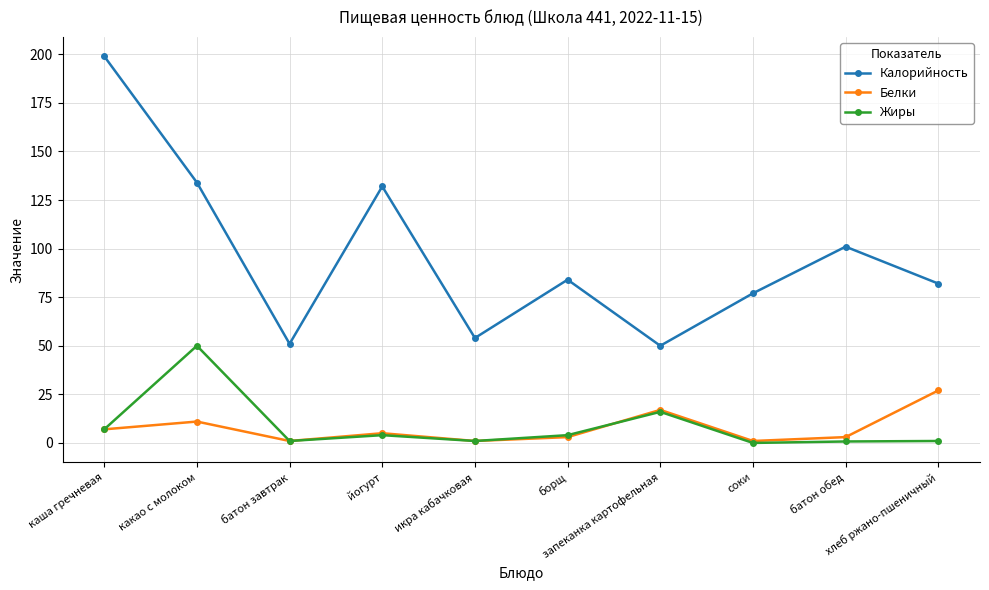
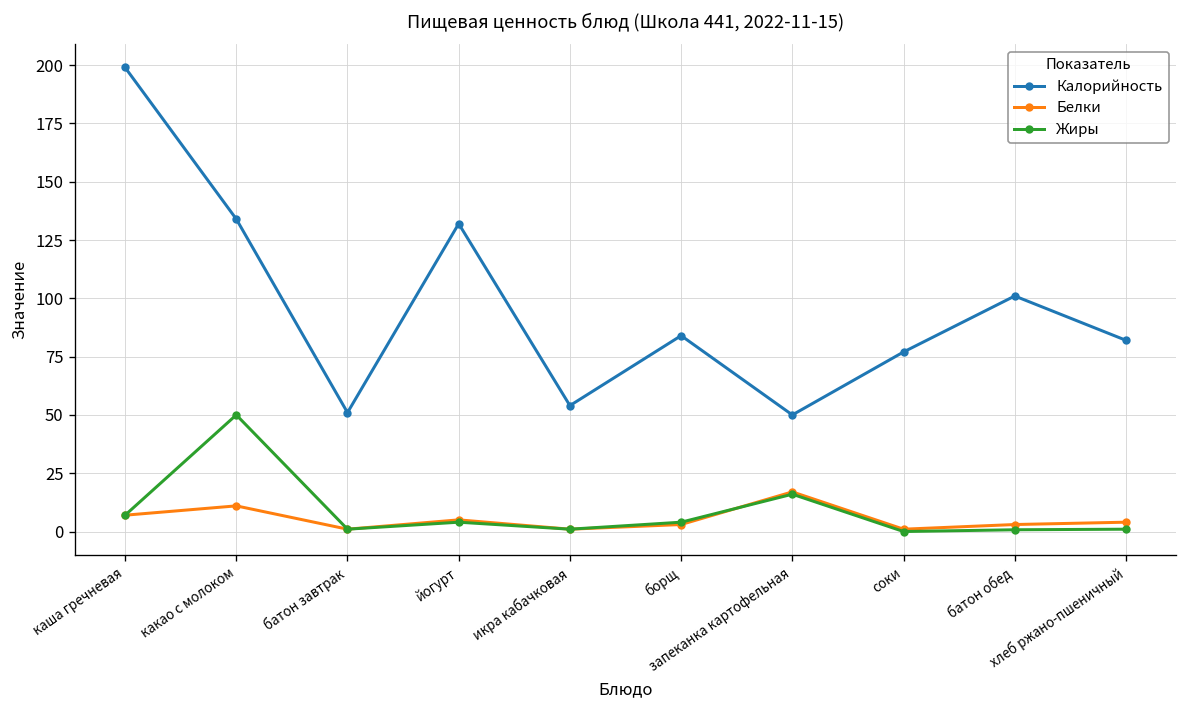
  {
    "Калорийность": {
      "каша гречневая": 199,
      "какао с молоком": 134,
      "батон завтрак": 51,
      "йогурт": 132,
      "икра кабачковая": 54,
      "борщ": 84,
      "запеканка картофельная": 50,
      "соки": 77,
      "батон обед": 101,
      "хлеб ржано-пшеничный": 82
    },
    "Белки": {
      "какао с молоком": 11,
      "батон обед": 3,
-     "хлеб ржано-пшеничный": 27
+     "хлеб ржано-пшеничный": 4
    },
    "Жиры": {
      "какао с молоком": 50,
      "батон обед": 1,
      "хлеб ржано-пшеничный": 1
    }
  }
